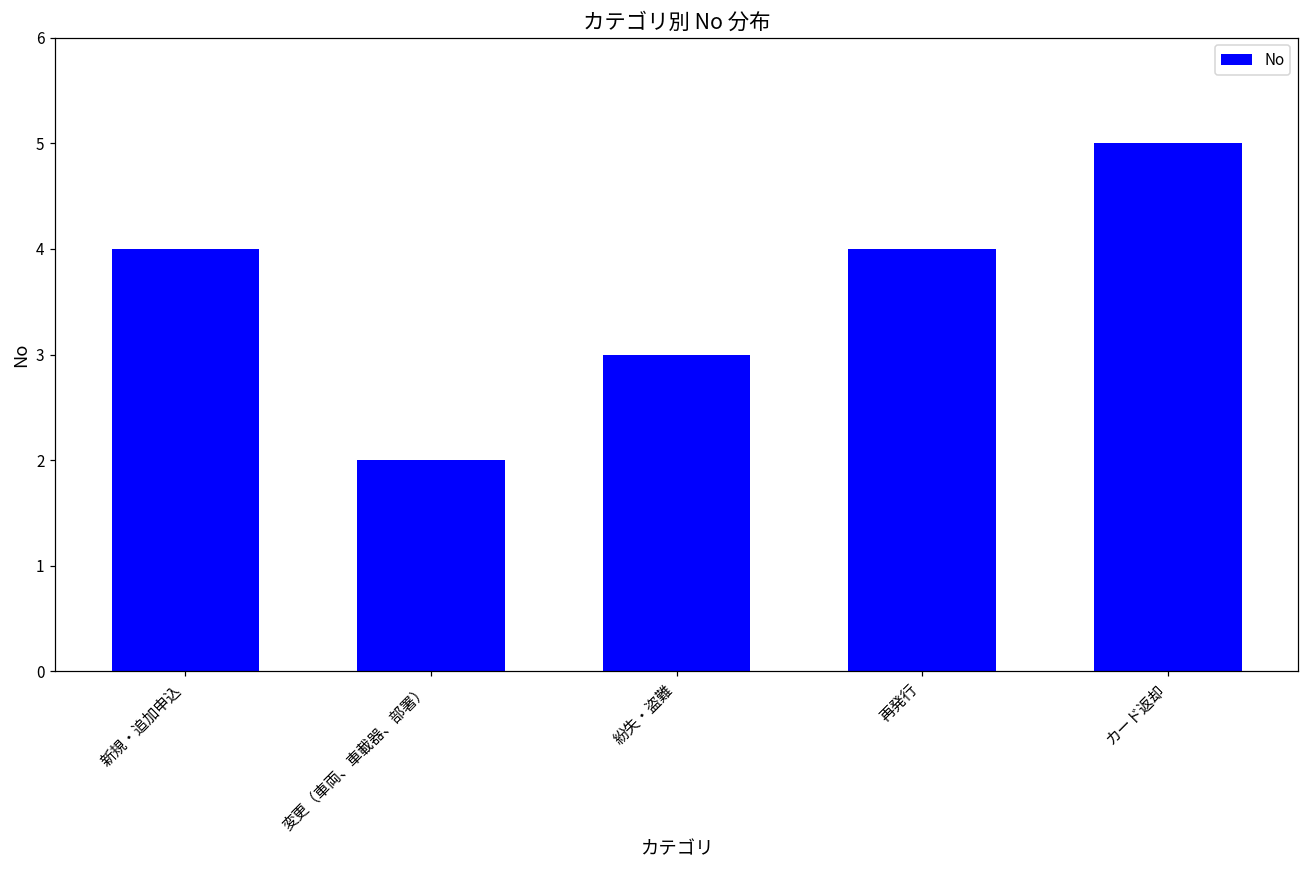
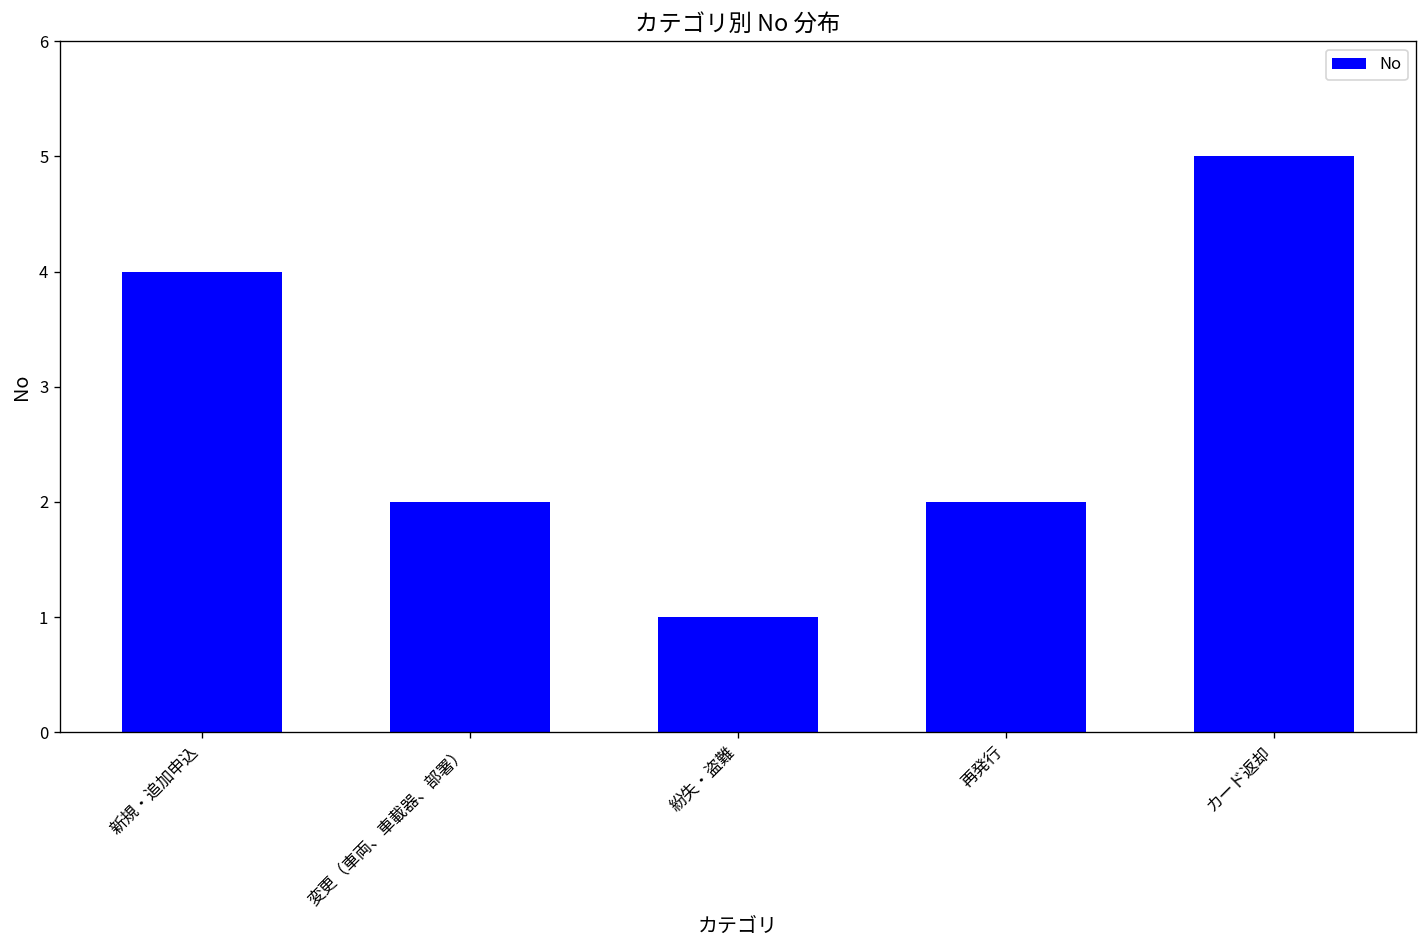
  {
    "新規・追加申込": 4,
    "変更（車両、車載器、部署）": 2,
-   "紛失・盗難": 3,
-   "再発行": 4,
+   "紛失・盗難": 1,
+   "再発行": 2,
    "カード返却": 5
  }
